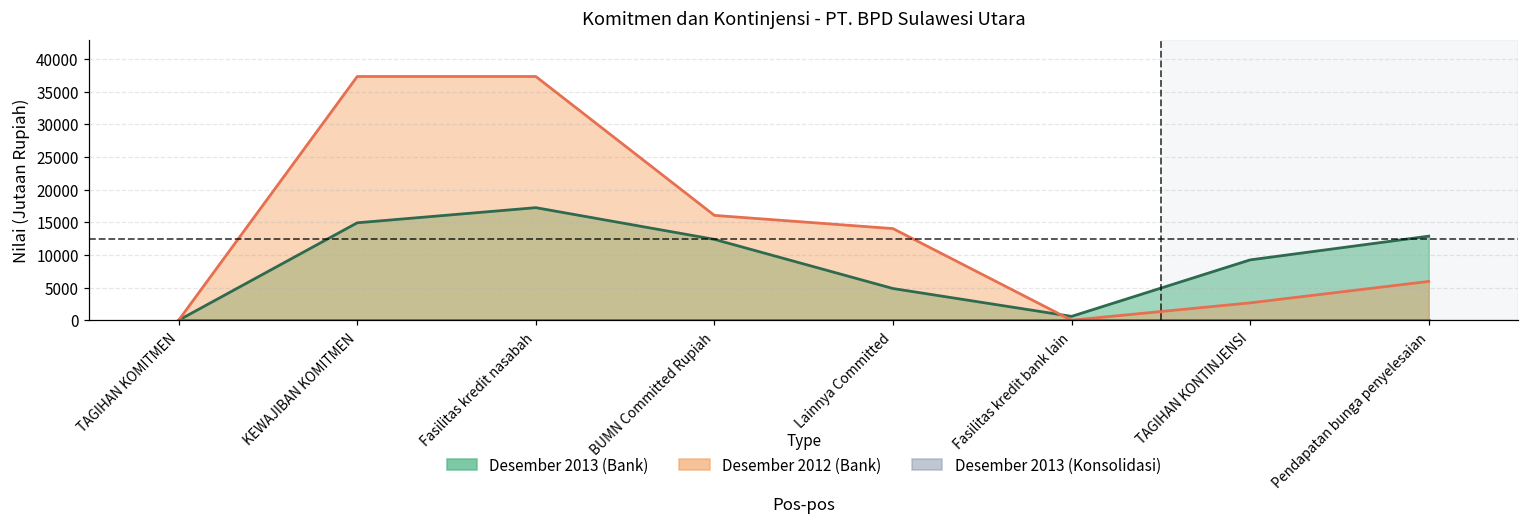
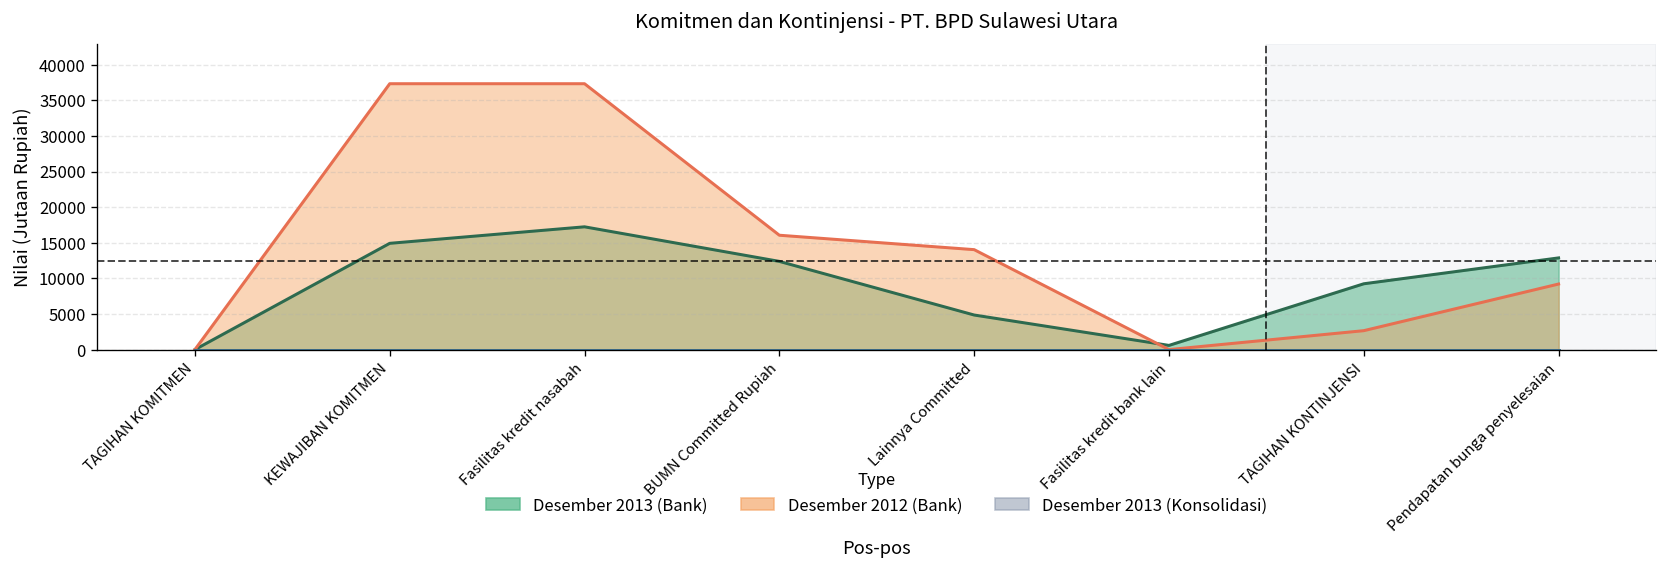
  {
    "Desember 2013 (Bank)": {
      "KEWAJIBAN KOMITMEN": 15000,
      "Fasilitas kredit nasabah": 17000,
      "BUMN Committed Rupiah": 12000,
      "Lainnya Committed": 5000,
      "Fasilitas kredit bank lain": 1000,
      "TAGIHAN KONTINJENSI": 9000,
      "Pendapatan bunga penyelesaian": 13000
    },
    "Desember 2012 (Bank)": {
      "KEWAJIBAN KOMITMEN": 37000,
      "Fasilitas kredit nasabah": 37000,
      "BUMN Committed Rupiah": 16000,
      "Lainnya Committed": 14000,
      "TAGIHAN KONTINJENSI": 3000,
-     "Pendapatan bunga penyelesaian": 6000
+     "Pendapatan bunga penyelesaian": 9000
    },
    "Desember 2013 (Konsolidasi)": {
      "KEWAJIBAN KOMITMEN": 0,
      "Fasilitas kredit nasabah": 0,
      "BUMN Committed Rupiah": 0,
      "Lainnya Committed": 0,
      "TAGIHAN KONTINJENSI": 0,
      "Pendapatan bunga penyelesaian": 0
    }
  }
